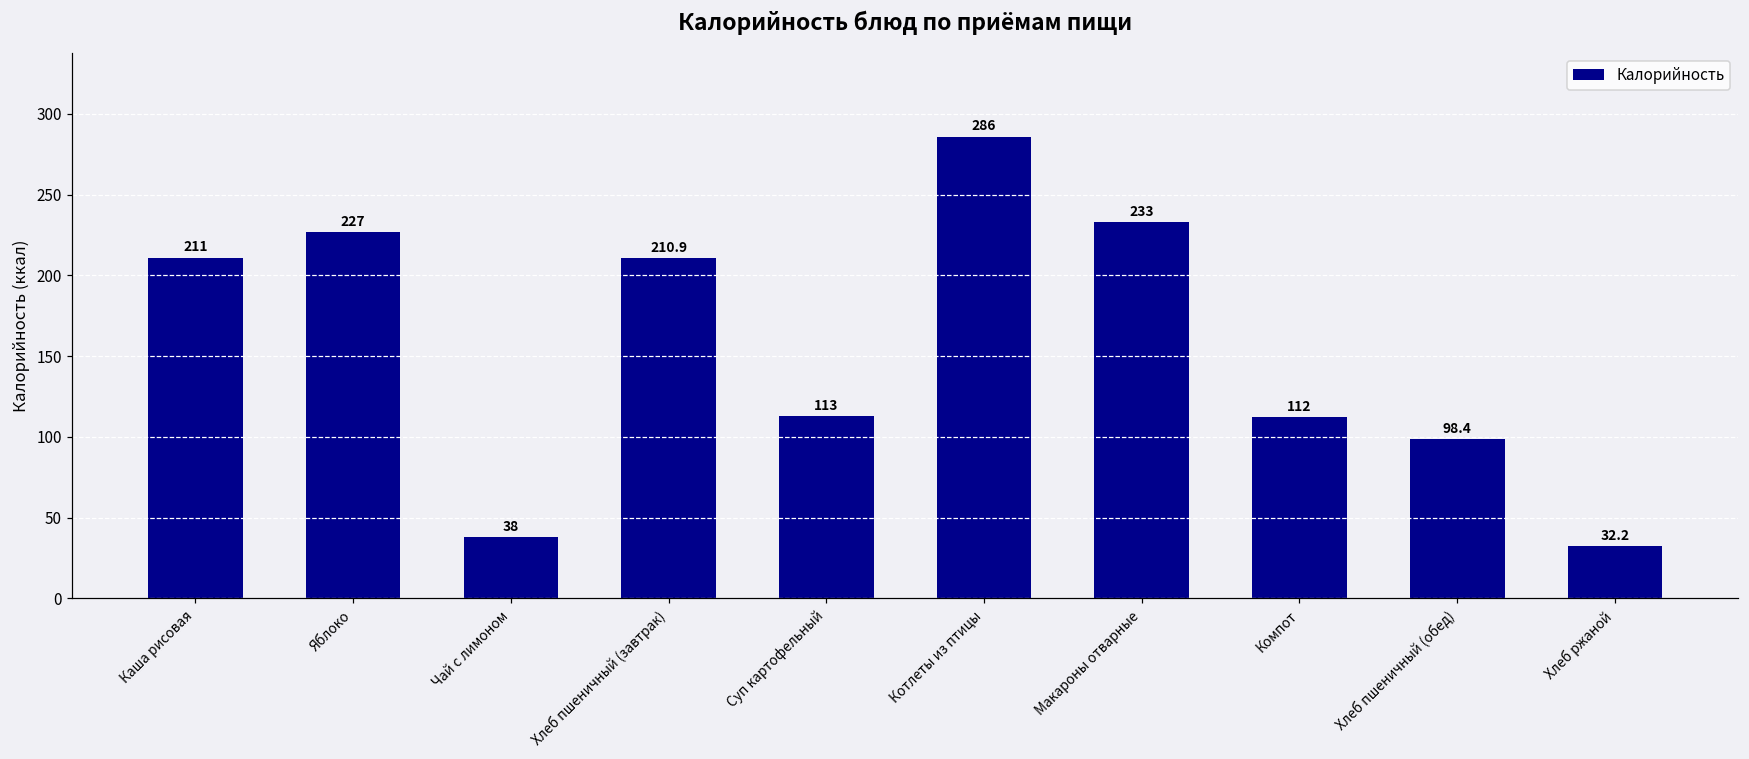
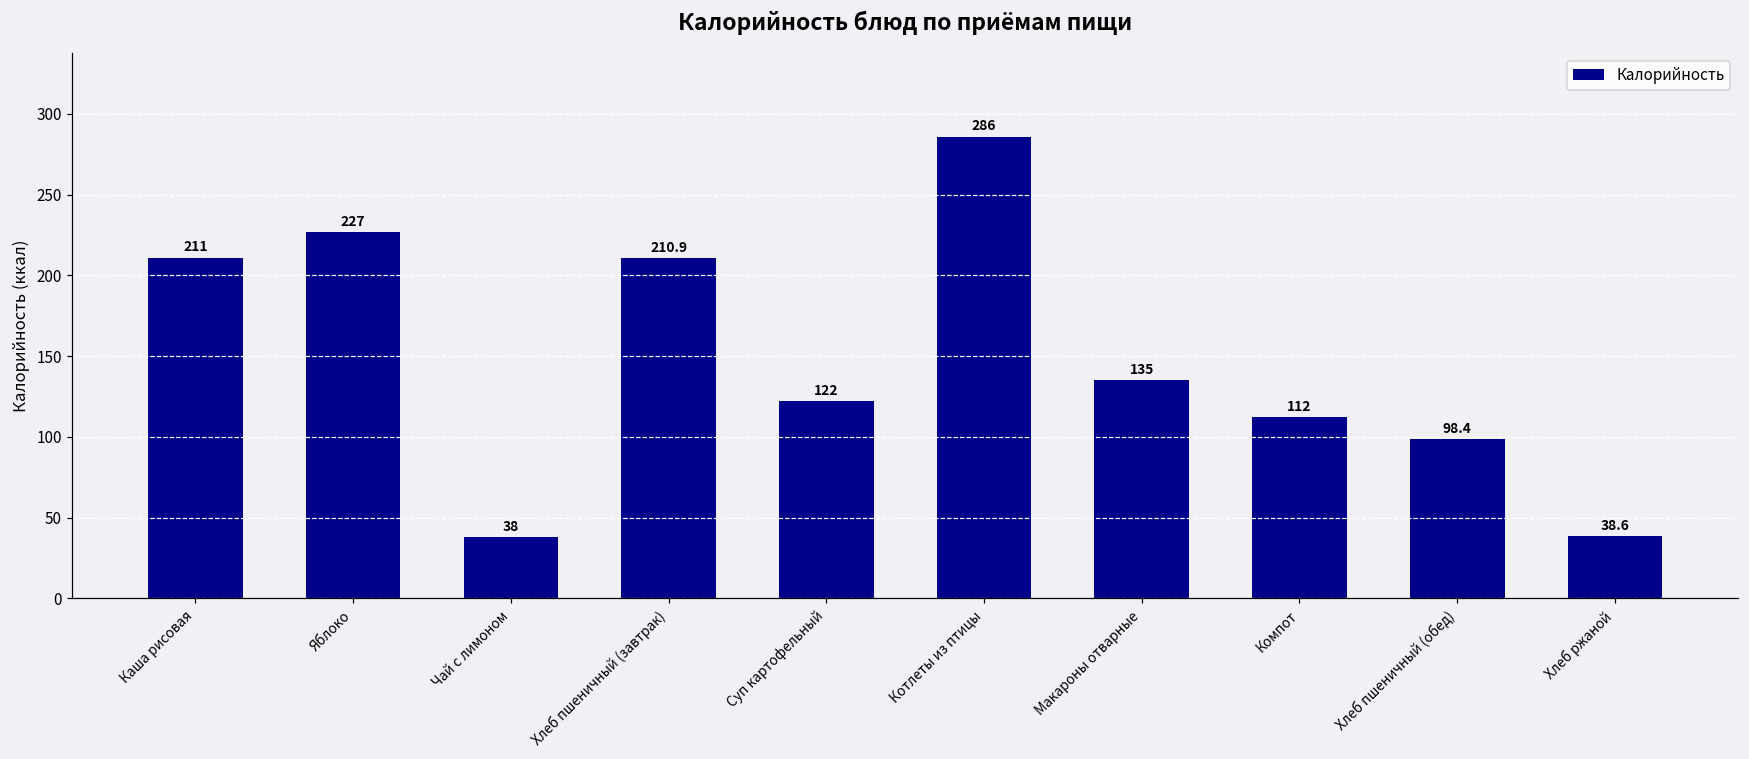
  {
    "Каша рисовая": 211,
    "Яблоко": 227,
    "Чай с лимоном": 38,
    "Хлеб пшеничный (завтрак)": 210.9,
-   "Суп картофельный": 113,
+   "Суп картофельный": 122,
    "Котлеты из птицы": 286,
-   "Макароны отварные": 233,
+   "Макароны отварные": 135,
    "Компот": 112,
    "Хлеб пшеничный (обед)": 98.4,
-   "Хлеб ржаной": 32.2
+   "Хлеб ржаной": 38.6
  }
